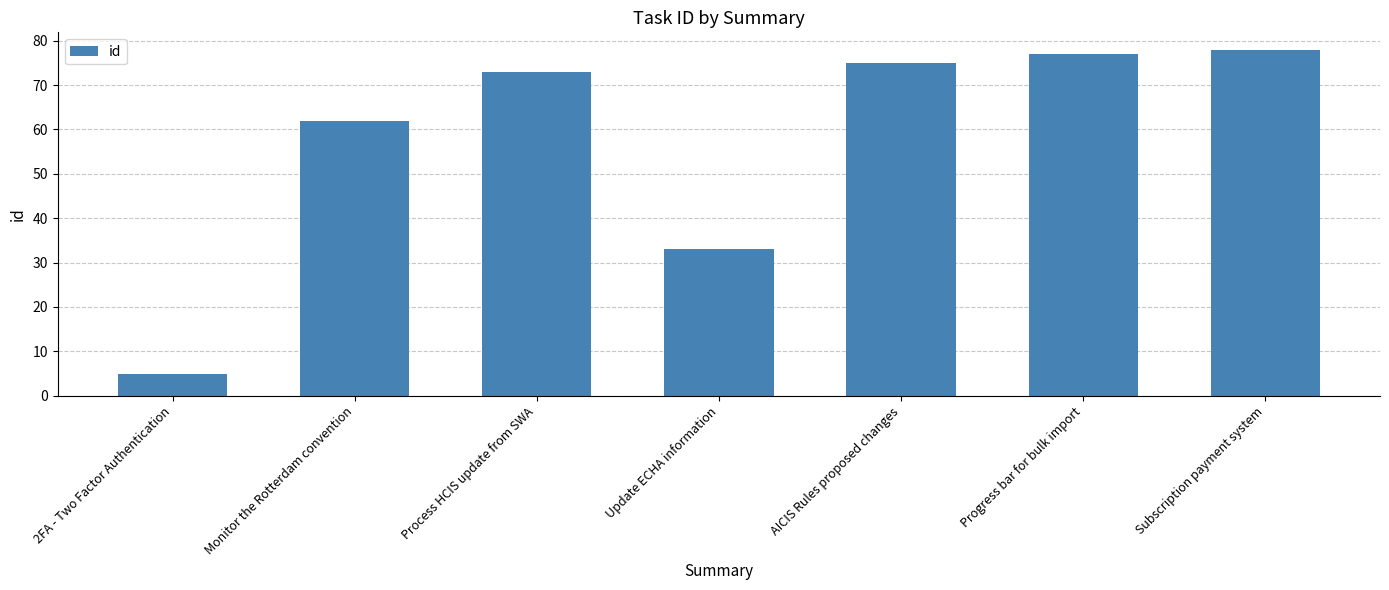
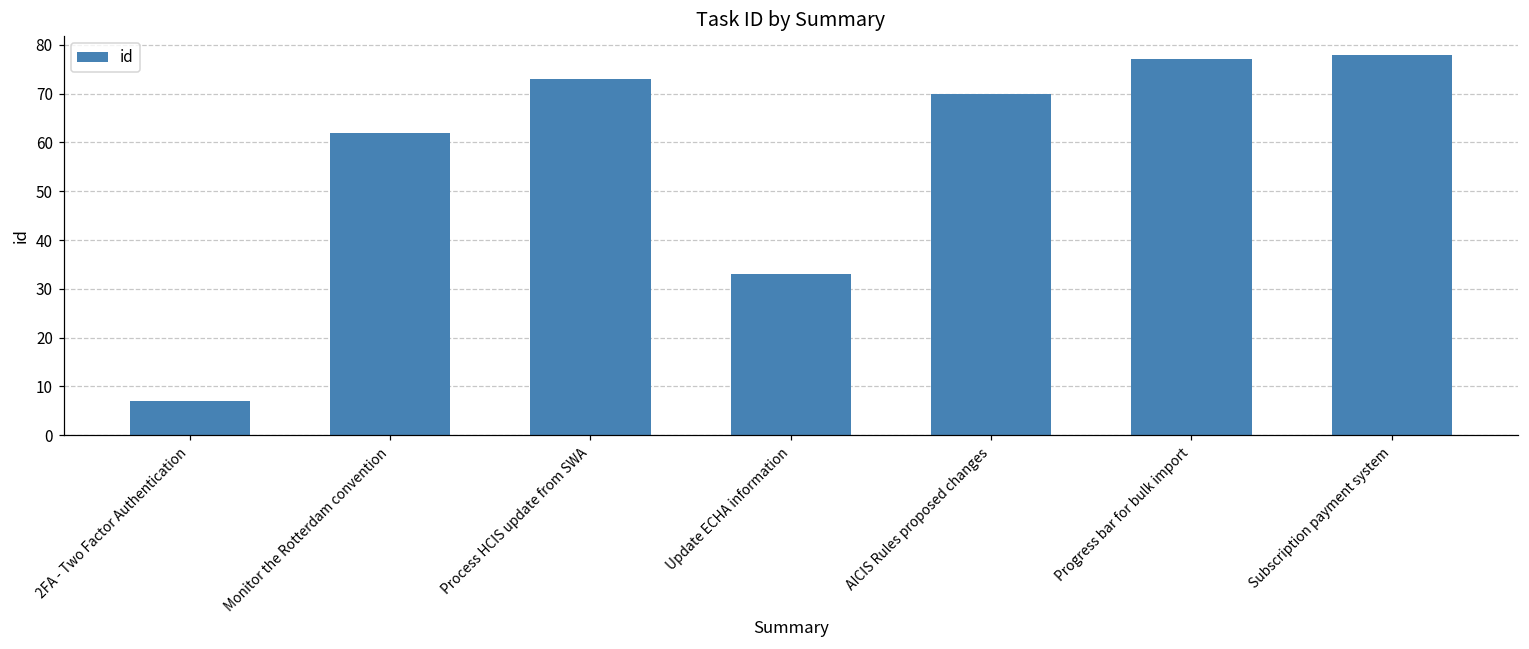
  {
-   "2FA - Two Factor Authentication": 5,
+   "2FA - Two Factor Authentication": 7,
    "Monitor the Rotterdam convention": 62,
    "Process HCIS update from SWA": 73,
    "Update ECHA information": 33,
-   "AICIS Rules proposed changes": 75,
+   "AICIS Rules proposed changes": 70,
    "Progress bar for bulk import": 77,
    "Subscription payment system": 78
  }
